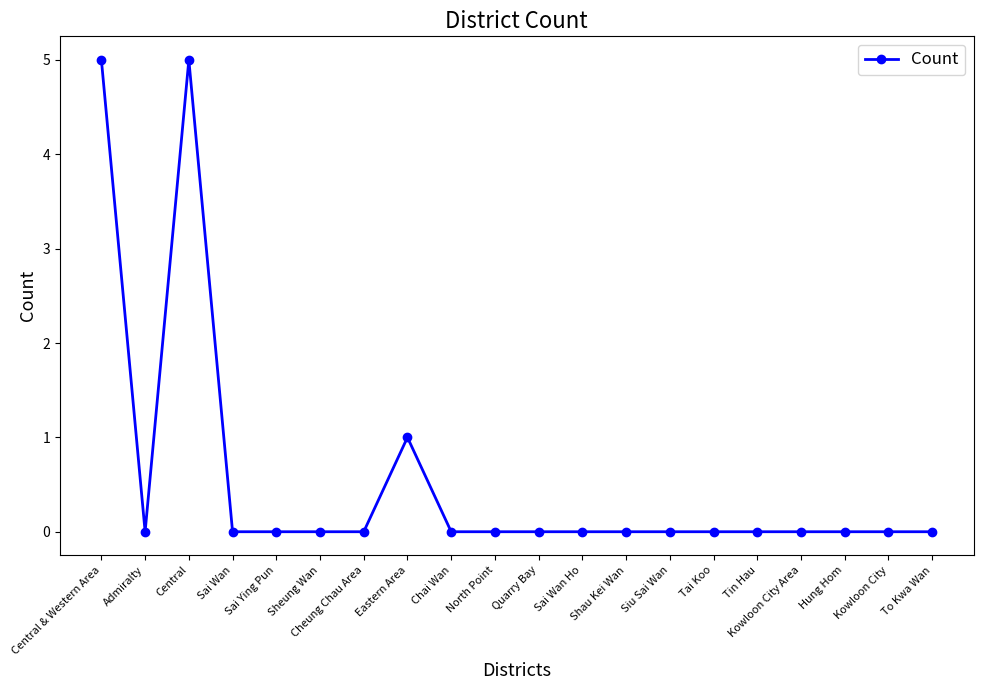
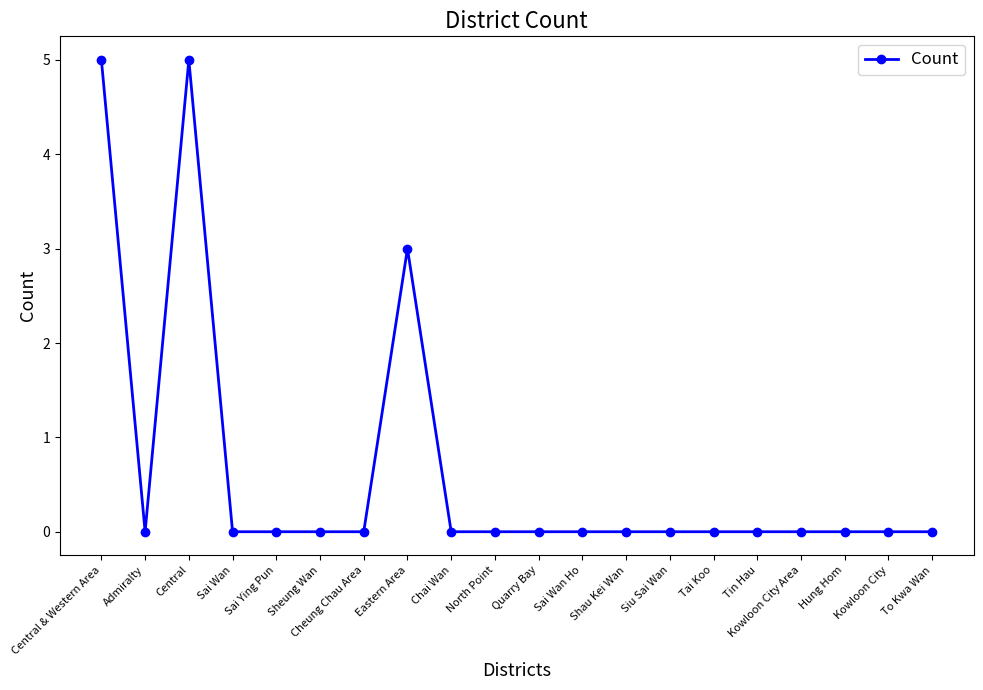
  {
    "Central & Western Area": 5,
    "Admiralty": 0,
    "Central": 5,
    "Sai Wan": 0,
    "Sai Ying Pun": 0,
    "Sheung Wan": 0,
    "Cheung Chau Area": 0,
-   "Eastern Area": 1,
+   "Eastern Area": 3,
    "Chai Wan": 0,
    "North Point": 0,
    "Quarry Bay": 0,
    "Sai Wan Ho": 0,
    "Shau Kei Wan": 0,
    "Siu Sai Wan": 0,
    "Tai Koo": 0,
    "Tin Hau": 0,
    "Kowloon City Area": 0,
    "Hung Hom": 0,
    "Kowloon City": 0,
    "To Kwa Wan": 0
  }
